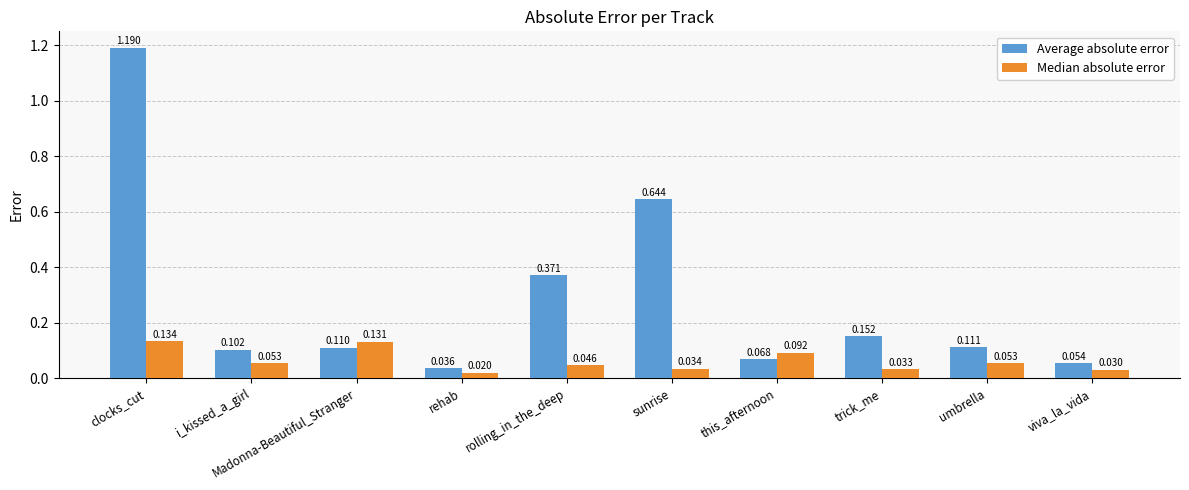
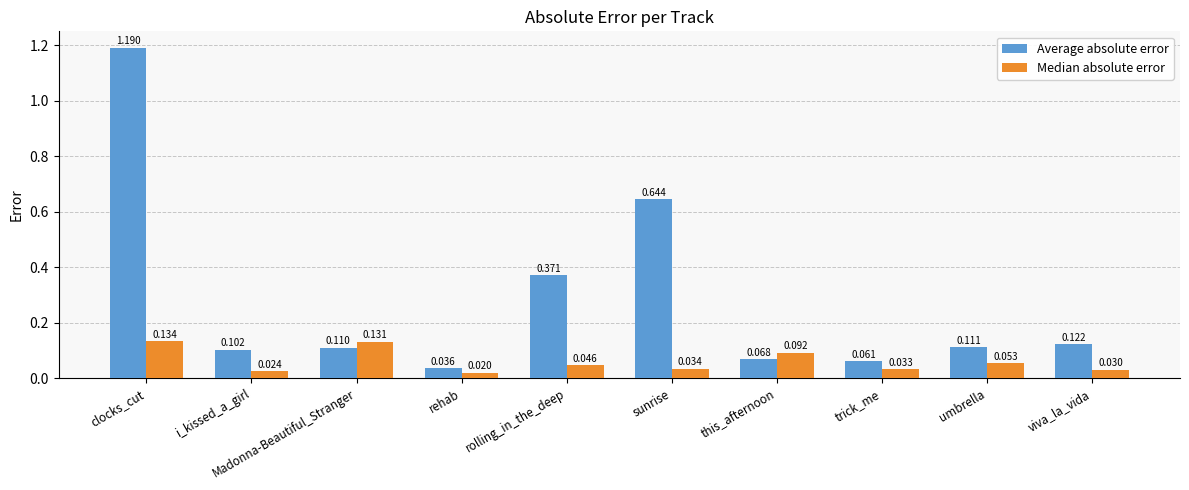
  {
    "Average absolute error": {
      "clocks_cut": 1.190,
      "i_kissed_a_girl": 0.102,
      "Madonna-Beautiful_Stranger": 0.110,
      "rehab": 0.036,
      "rolling_in_the_deep": 0.371,
      "sunrise": 0.644,
      "this_afternoon": 0.068,
-     "trick_me": 0.152,
+     "trick_me": 0.061,
      "umbrella": 0.111,
-     "viva_la_vida": 0.054
+     "viva_la_vida": 0.122
    },
    "Median absolute error": {
      "clocks_cut": 0.134,
-     "i_kissed_a_girl": 0.053,
+     "i_kissed_a_girl": 0.024,
      "Madonna-Beautiful_Stranger": 0.131,
      "rehab": 0.020,
      "rolling_in_the_deep": 0.046,
      "sunrise": 0.034,
      "this_afternoon": 0.092,
      "trick_me": 0.033,
      "umbrella": 0.053,
      "viva_la_vida": 0.030
    }
  }
